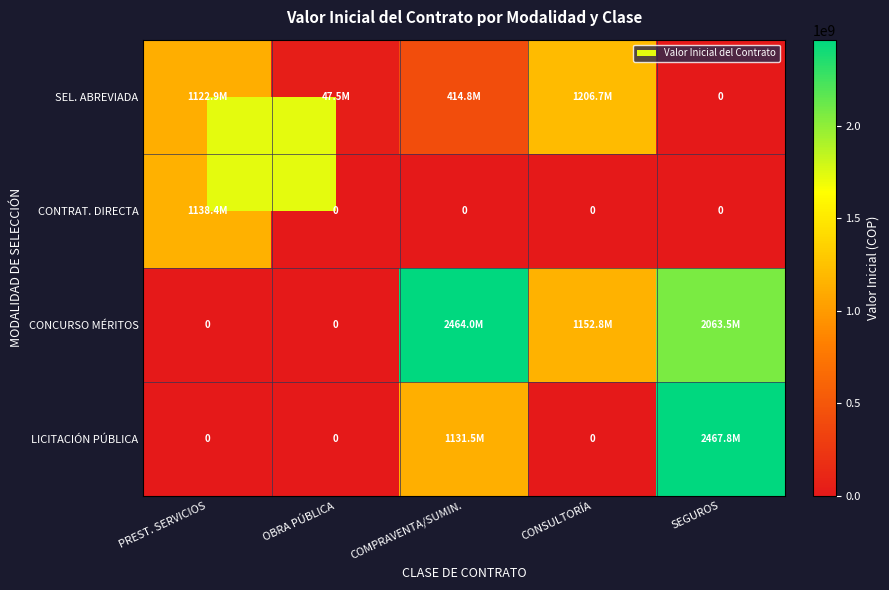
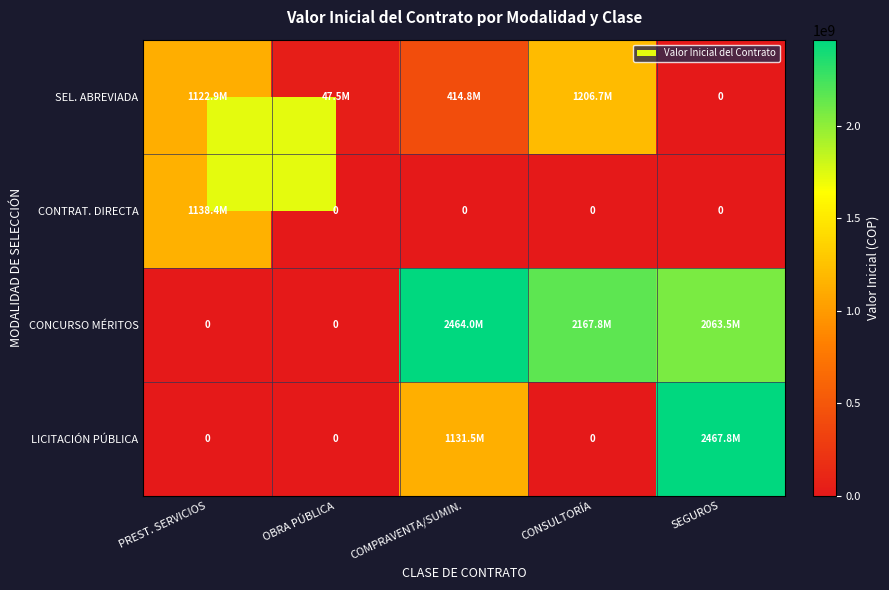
  {
    "SEL. ABREVIADA": {
      "COMPRAVENTA/SUMIN.": "414.8M",
      "CONSULTORÍA": "1206.7M",
      "SEGUROS": "0"
    },
    "CONTRAT. DIRECTA": {
      "COMPRAVENTA/SUMIN.": "0",
      "CONSULTORÍA": "0",
      "SEGUROS": "0"
    },
    "CONCURSO MÉRITOS": {
      "PREST. SERVICIOS": "0",
      "OBRA PÚBLICA": "0",
      "COMPRAVENTA/SUMIN.": "2464.0M",
-     "CONSULTORÍA": "1152.8M",
+     "CONSULTORÍA": "2167.8M",
      "SEGUROS": "2063.5M"
    },
    "LICITACIÓN PÚBLICA": {
      "PREST. SERVICIOS": "0",
      "OBRA PÚBLICA": "0",
      "COMPRAVENTA/SUMIN.": "1131.5M",
      "CONSULTORÍA": "0",
      "SEGUROS": "2467.8M"
    }
  }
